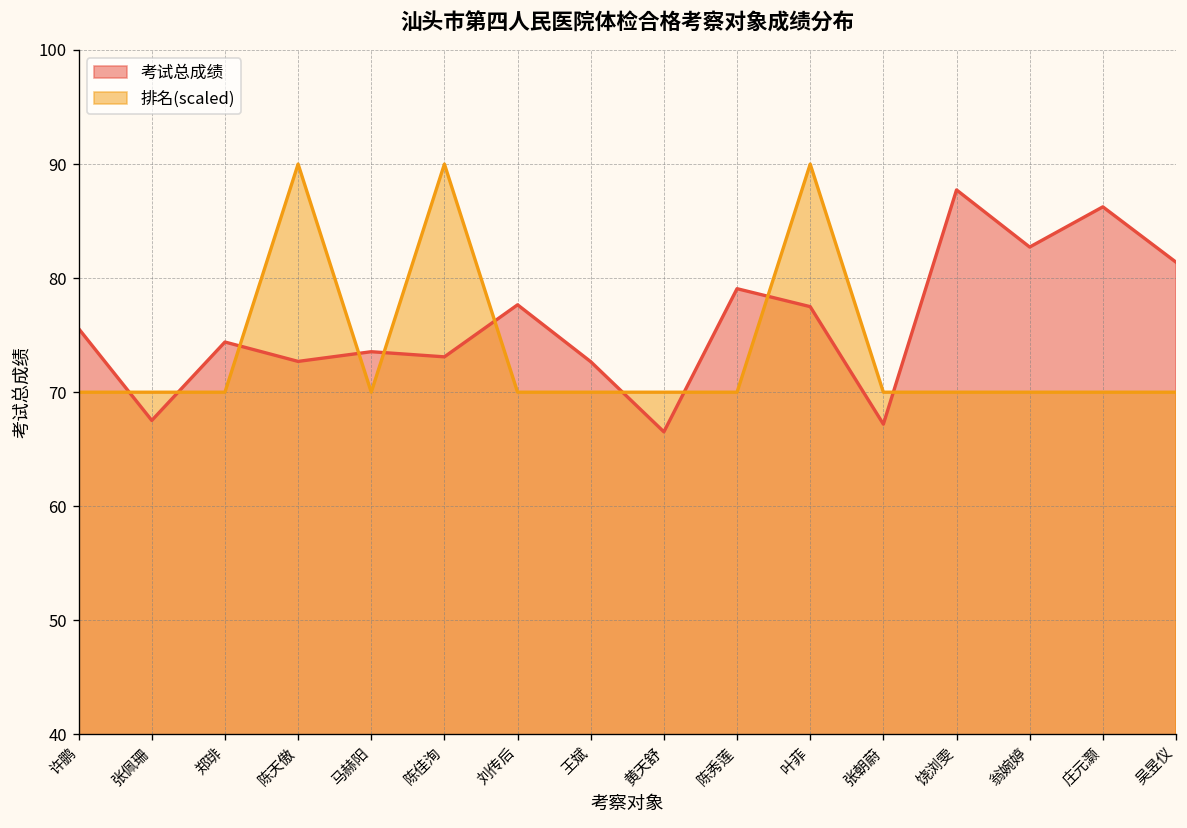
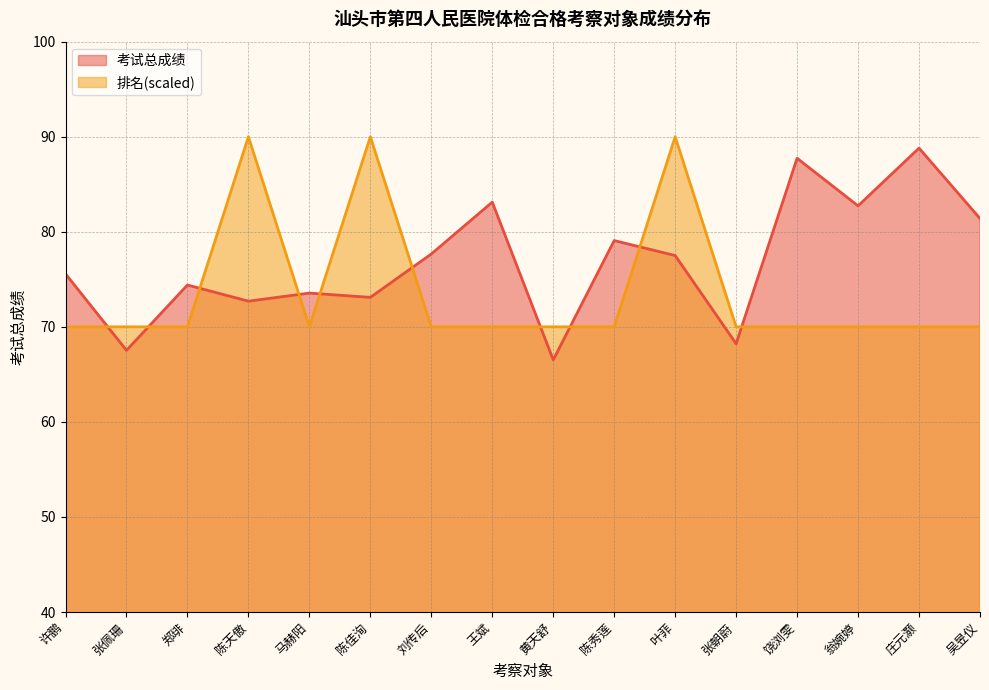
  {
    "考试总成绩": {
      "许鹏": 76,
      "张佩珊": 68,
      "郑琲": 74,
      "陈天傲": 73,
      "马赫阳": 74,
      "陈佳洵": 73,
      "刘传后": 78,
-     "王斌": 73,
+     "王斌": 83,
      "黄天舒": 67,
      "陈秀莲": 79,
      "叶菲": 78,
-     "张朝蔚": 67,
+     "张朝蔚": 68,
      "饶浏雯": 88,
      "翁婉婷": 83,
-     "庄元灏": 86,
+     "庄元灏": 89,
      "吴昱仪": 81
    },
    "排名(scaled)": {
      "许鹏": 70,
      "张佩珊": 70,
      "郑琲": 70,
      "陈天傲": 90,
      "马赫阳": 70,
      "陈佳洵": 90,
      "刘传后": 70,
      "王斌": 70,
      "黄天舒": 70,
      "陈秀莲": 70,
      "叶菲": 90,
      "张朝蔚": 70,
      "饶浏雯": 70,
      "翁婉婷": 70,
      "庄元灏": 70,
      "吴昱仪": 70
    }
  }
